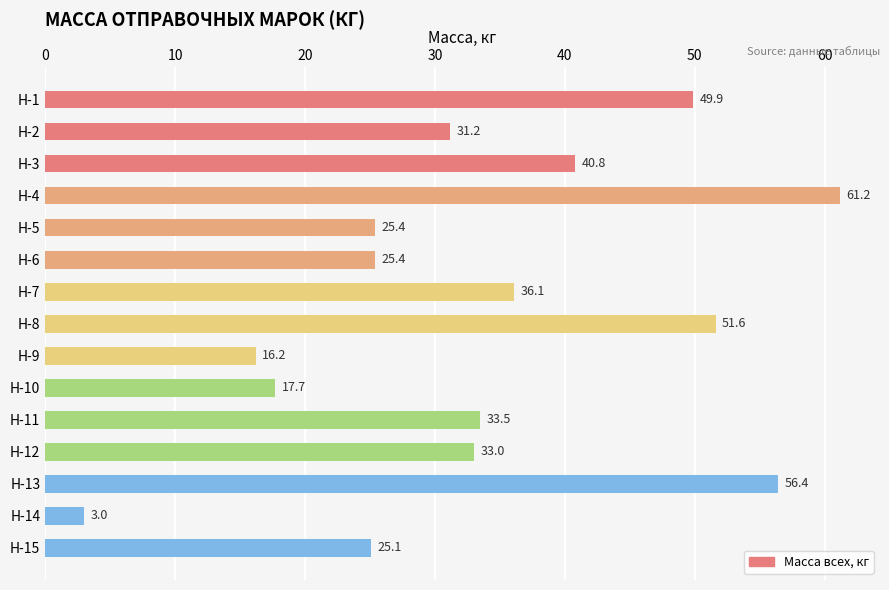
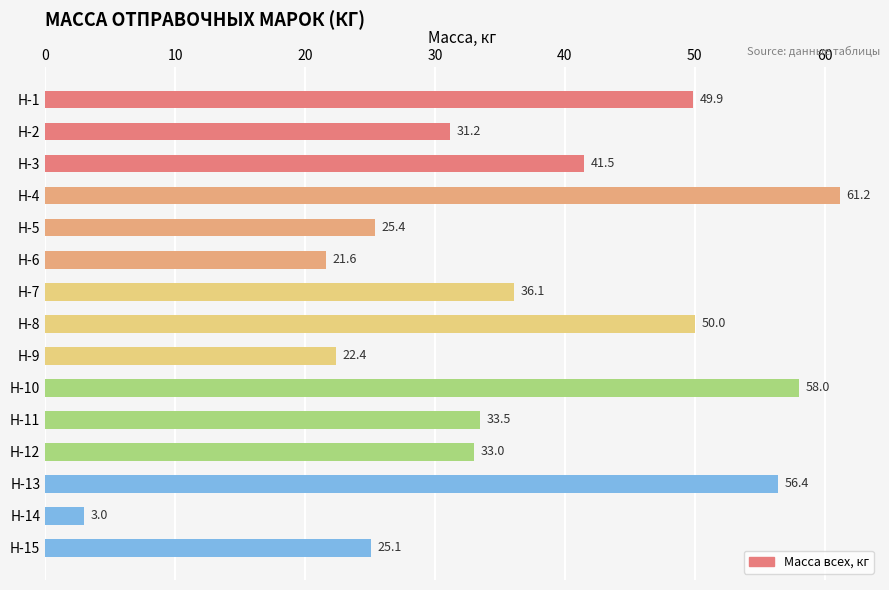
  {
    "Н-1": 49.9,
    "Н-2": 31.2,
-   "Н-3": 40.8,
+   "Н-3": 41.5,
    "Н-4": 61.2,
    "Н-5": 25.4,
-   "Н-6": 25.4,
+   "Н-6": 21.6,
    "Н-7": 36.1,
-   "Н-8": 51.6,
-   "Н-9": 16.2,
-   "Н-10": 17.7,
+   "Н-8": 50.0,
+   "Н-9": 22.4,
+   "Н-10": 58.0,
    "Н-11": 33.5,
    "Н-12": 33.0,
    "Н-13": 56.4,
    "Н-14": 3.0,
    "Н-15": 25.1
  }
